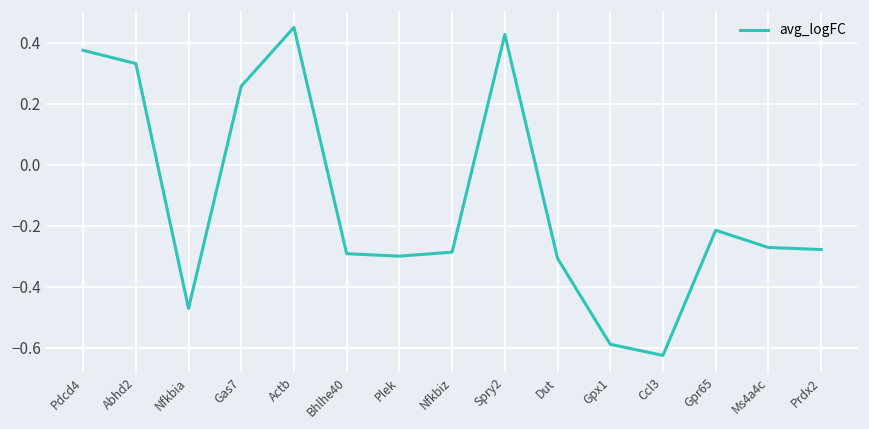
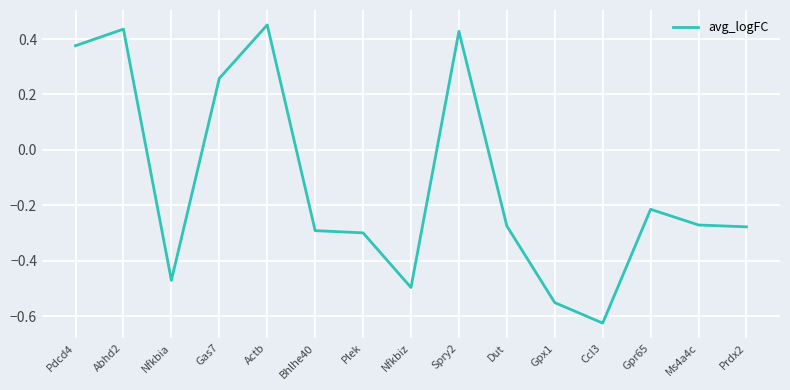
  {
    "Pdcd4": 0.38,
-   "Abhd2": 0.33,
+   "Abhd2": 0.44,
    "Nfkbia": -0.47,
    "Gas7": 0.26,
    "Actb": 0.45,
    "Bhlhe40": -0.29,
    "Plek": -0.30,
-   "Nfkbiz": -0.29,
+   "Nfkbiz": -0.50,
    "Spry2": 0.43,
-   "Dut": -0.31,
-   "Gpx1": -0.59,
+   "Dut": -0.27,
+   "Gpx1": -0.55,
    "Ccl3": -0.63,
    "Gpr65": -0.21,
    "Ms4a4c": -0.27,
    "Prdx2": -0.28
  }
